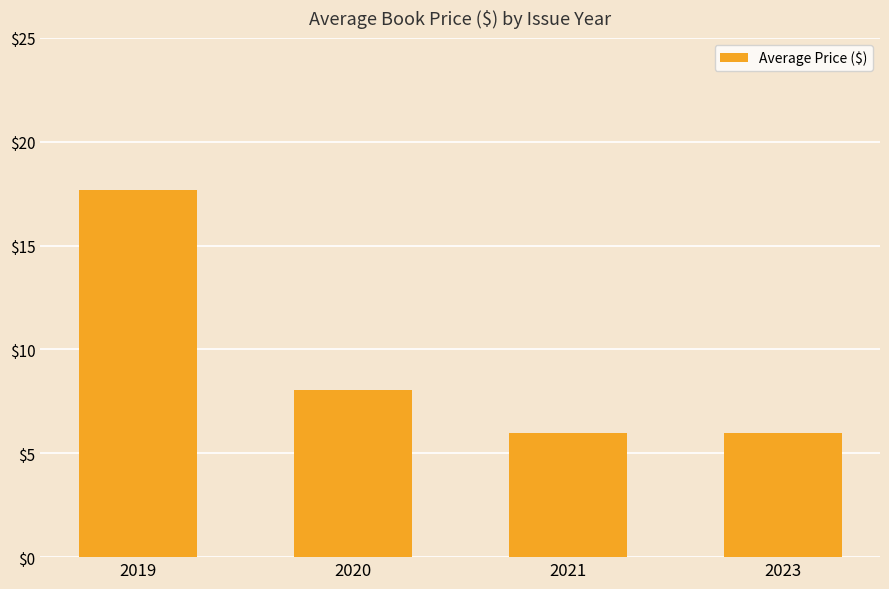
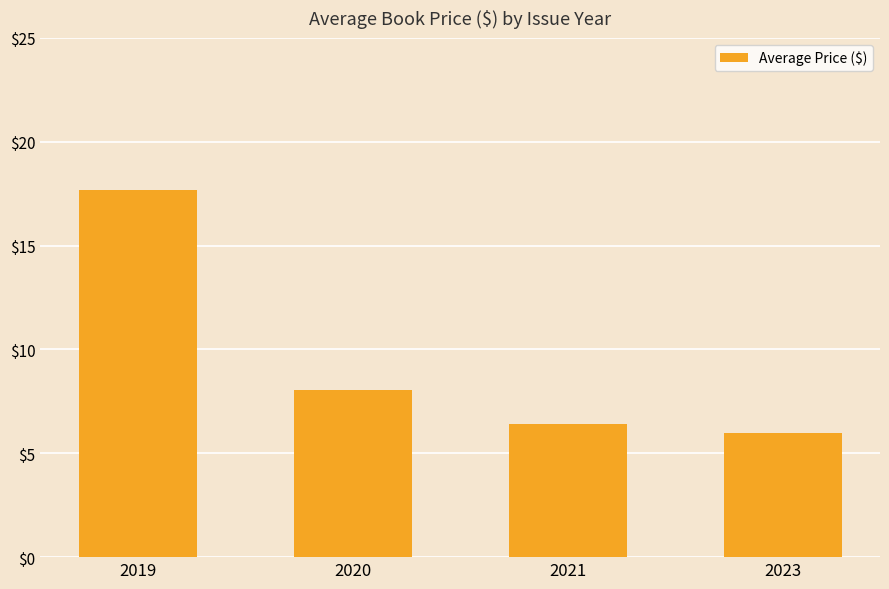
  {
    "2019": "$17.7",
    "2020": "$8.0",
-   "2021": "$6.0",
+   "2021": "$6.4",
    "2023": "$6.0"
  }
